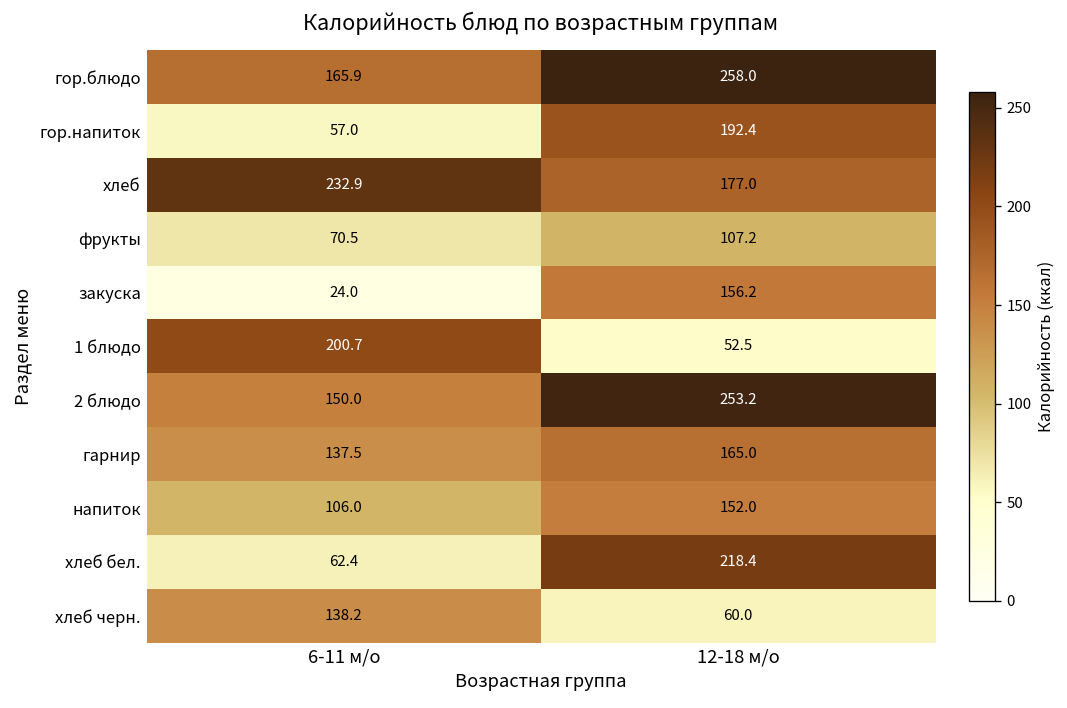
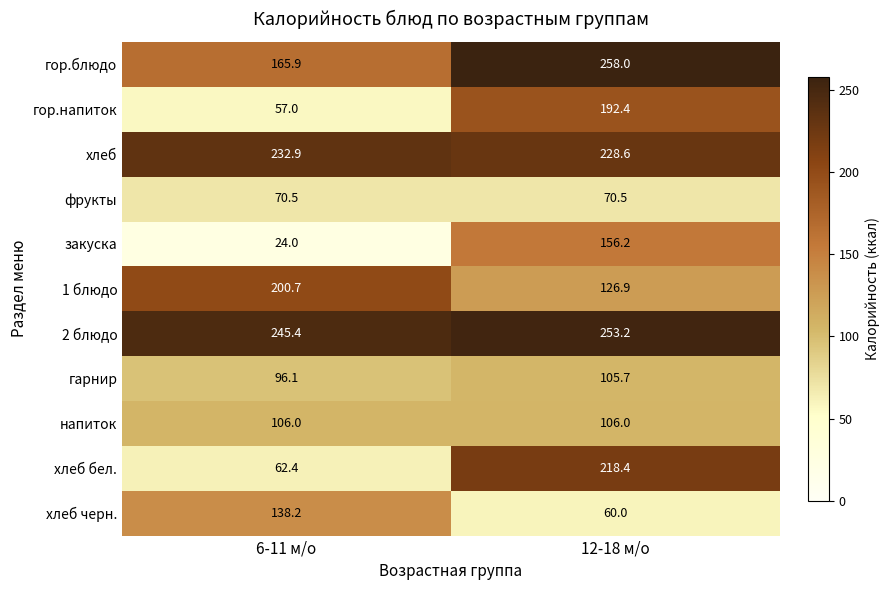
  {
    "гор.блюдо": {
      "6-11 м/о": 165.9,
      "12-18 м/о": 258.0
    },
    "гор.напиток": {
      "6-11 м/о": 57.0,
      "12-18 м/о": 192.4
    },
    "хлеб": {
      "6-11 м/о": 232.9,
-     "12-18 м/о": 177.0
+     "12-18 м/о": 228.6
    },
    "фрукты": {
      "6-11 м/о": 70.5,
-     "12-18 м/о": 107.2
+     "12-18 м/о": 70.5
    },
    "закуска": {
      "6-11 м/о": 24.0,
      "12-18 м/о": 156.2
    },
    "1 блюдо": {
      "6-11 м/о": 200.7,
-     "12-18 м/о": 52.5
+     "12-18 м/о": 126.9
    },
    "2 блюдо": {
-     "6-11 м/о": 150.0,
+     "6-11 м/о": 245.4,
      "12-18 м/о": 253.2
    },
    "гарнир": {
-     "6-11 м/о": 137.5,
-     "12-18 м/о": 165.0
+     "6-11 м/о": 96.1,
+     "12-18 м/о": 105.7
    },
    "напиток": {
      "6-11 м/о": 106.0,
-     "12-18 м/о": 152.0
+     "12-18 м/о": 106.0
    },
    "хлеб бел.": {
      "6-11 м/о": 62.4,
      "12-18 м/о": 218.4
    },
    "хлеб черн.": {
      "6-11 м/о": 138.2,
      "12-18 м/о": 60.0
    }
  }
